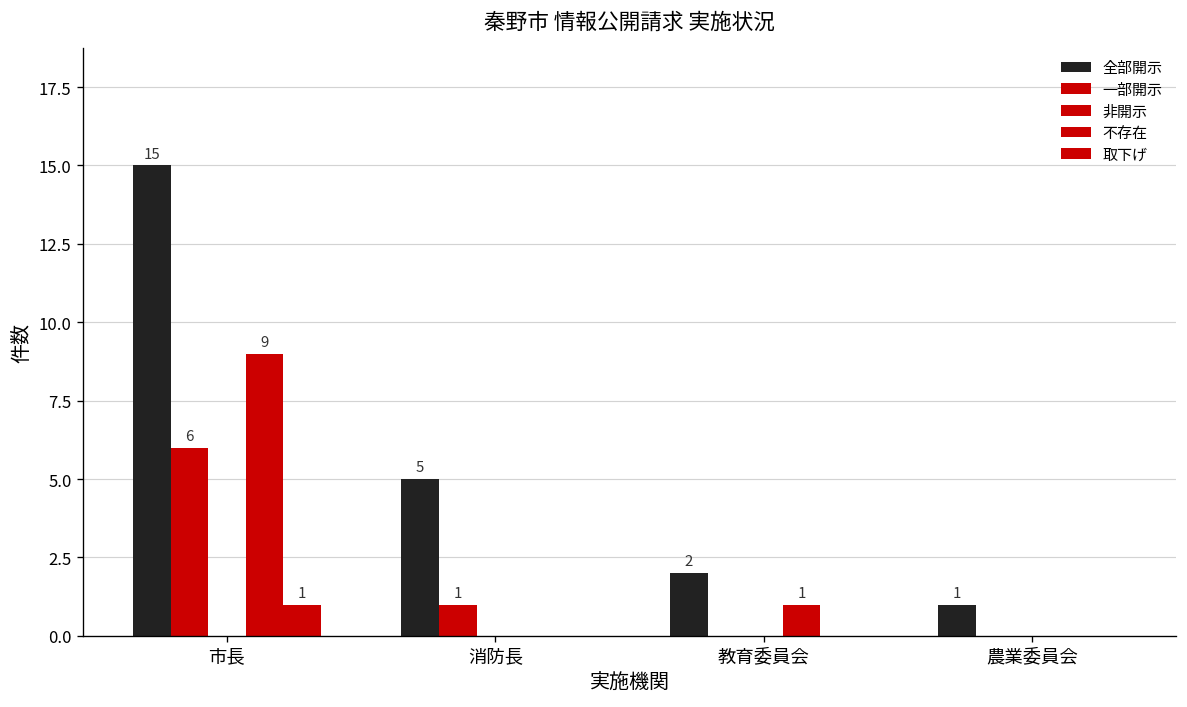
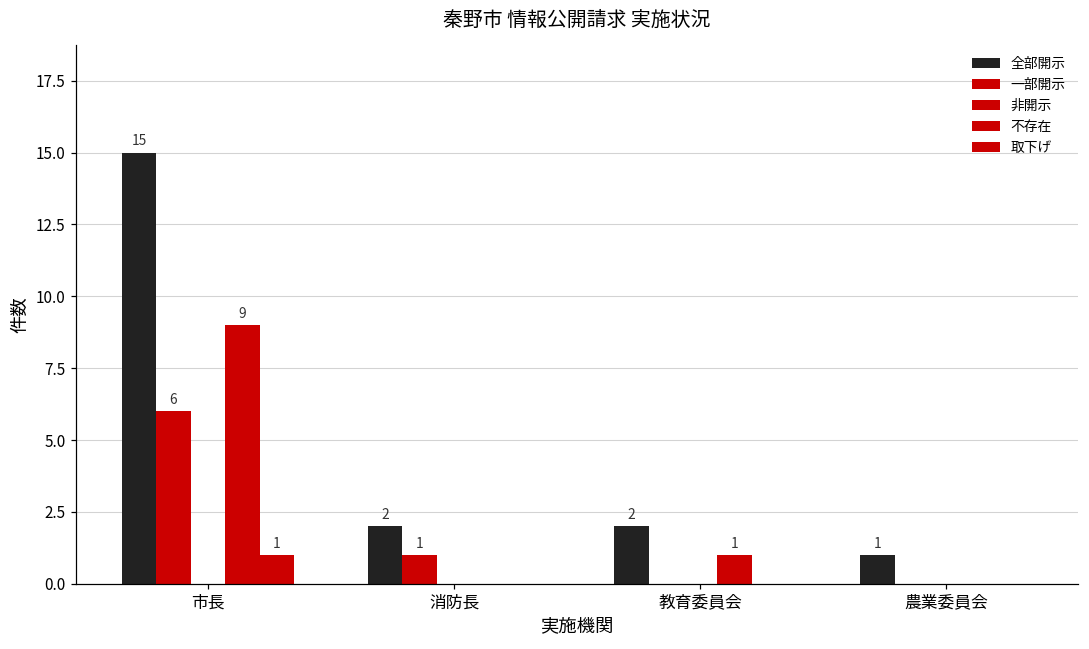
  {
    "全部開示": {
      "市長": 15,
-     "消防長": 5,
+     "消防長": 2,
      "教育委員会": 2,
      "農業委員会": 1
    }
  }
